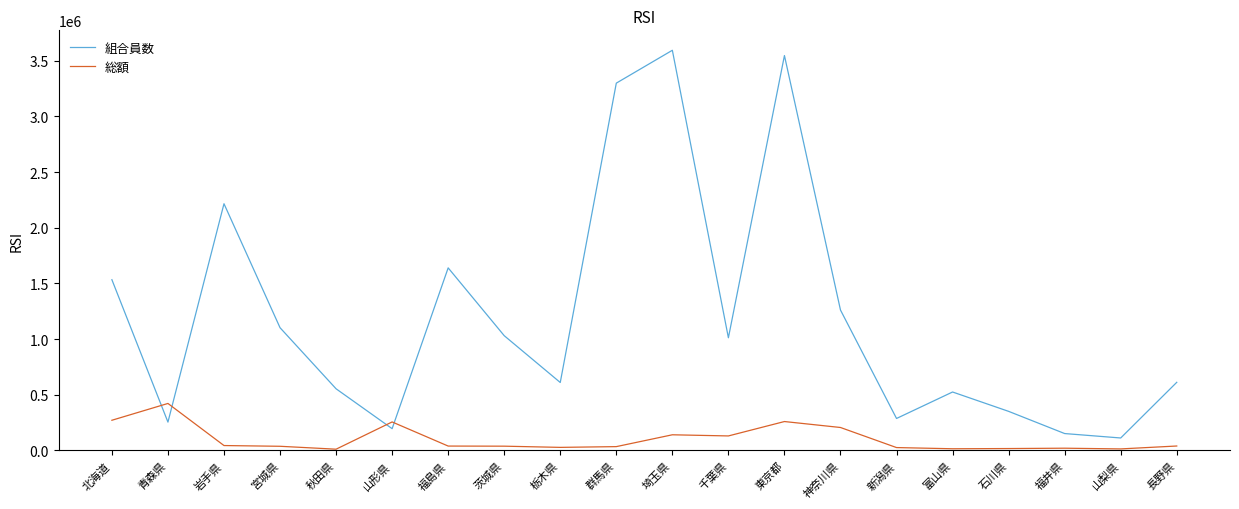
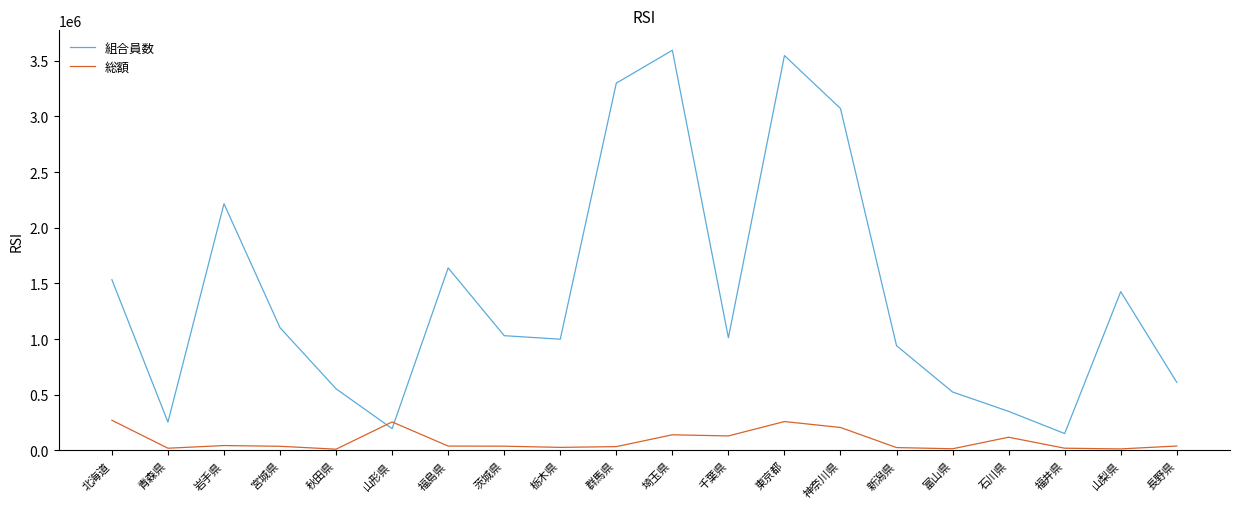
  {
    "組合員数": {
      "北海道": 1530000,
      "青森県": 250000,
      "岩手県": 2220000,
      "宮城県": 1100000,
      "秋田県": 550000,
      "山形県": 200000,
      "福島県": 1640000,
      "茨城県": 1030000,
-     "栃木県": 610000,
+     "栃木県": 1000000,
      "群馬県": 3300000,
      "埼玉県": 3590000,
      "千葉県": 1010000,
      "東京都": 3550000,
-     "神奈川県": 1260000,
-     "新潟県": 290000,
+     "神奈川県": 3070000,
+     "新潟県": 940000,
      "富山県": 520000,
      "石川県": 350000,
      "福井県": 150000,
-     "山梨県": 110000,
+     "山梨県": 1430000,
      "長野県": 610000
    },
    "総額": {
      "北海道": 270000,
-     "青森県": 420000,
+     "青森県": 20000,
      "岩手県": 40000,
      "宮城県": 40000,
      "秋田県": 10000,
      "山形県": 260000,
      "福島県": 40000,
      "茨城県": 40000,
      "栃木県": 30000,
      "群馬県": 30000,
      "埼玉県": 140000,
      "千葉県": 130000,
      "東京都": 260000,
      "神奈川県": 210000,
      "新潟県": 30000,
      "富山県": 10000,
-     "石川県": 20000,
+     "石川県": 120000,
      "福井県": 20000,
      "山梨県": 10000,
      "長野県": 40000
    }
  }
